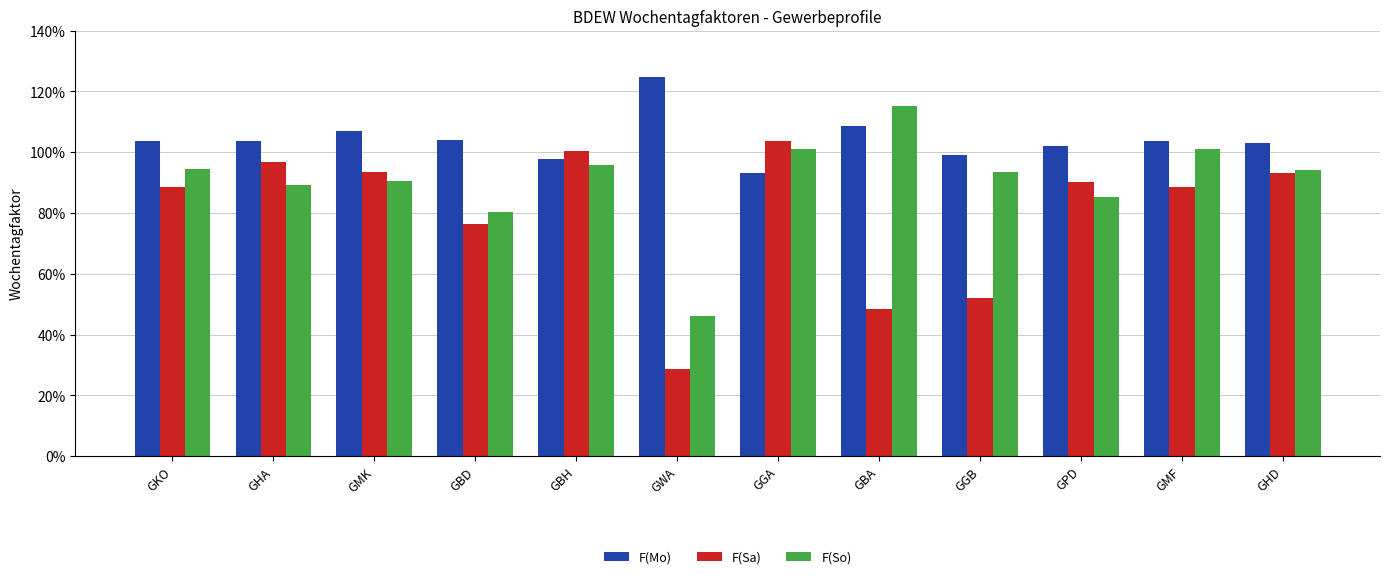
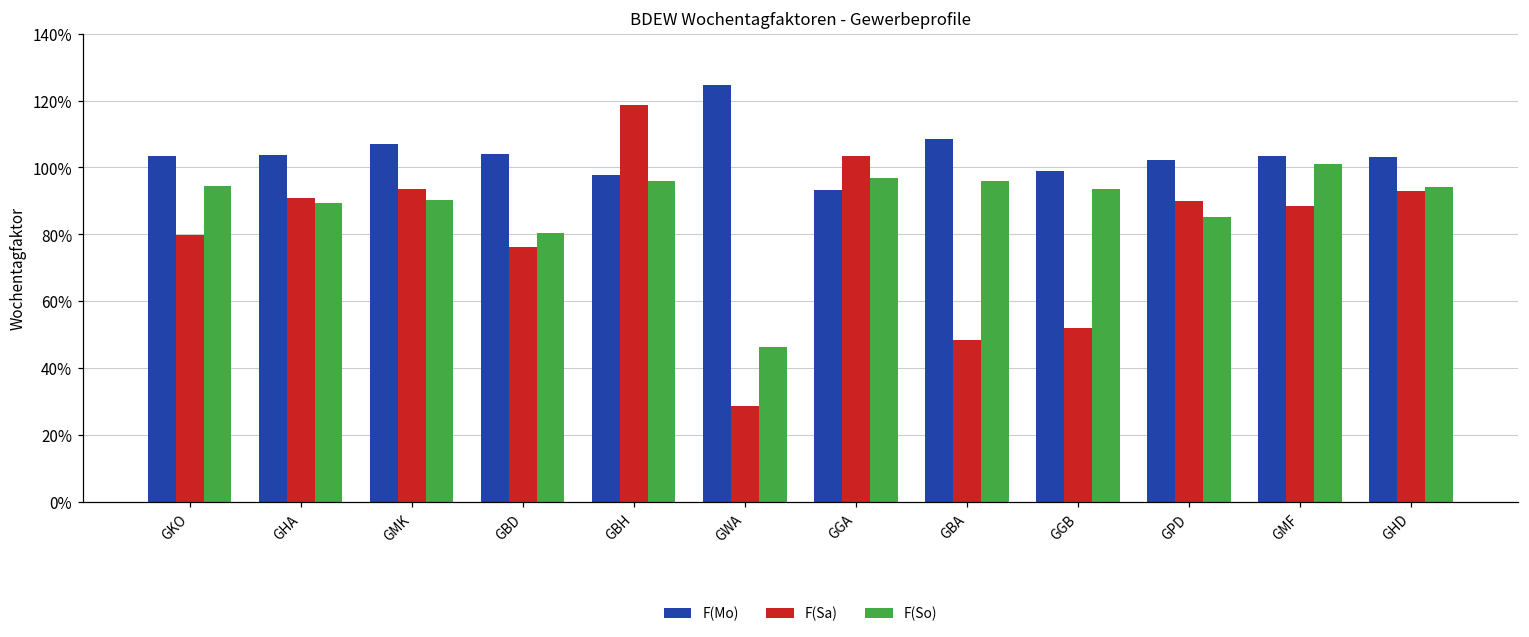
  {
    "F(Mo)": {
      "GKO": "104%",
      "GHA": "104%",
      "GMK": "107%",
      "GBD": "104%",
      "GBH": "98%",
      "GWA": "125%",
      "GGA": "93%",
      "GBA": "108%",
      "GGB": "99%",
      "GPD": "102%",
      "GMF": "104%",
      "GHD": "103%"
    },
    "F(Sa)": {
-     "GKO": "89%",
-     "GHA": "97%",
+     "GKO": "80%",
+     "GHA": "91%",
      "GMK": "94%",
      "GBD": "76%",
-     "GBH": "100%",
+     "GBH": "119%",
      "GWA": "29%",
      "GGA": "104%",
      "GBA": "49%",
      "GGB": "52%",
      "GPD": "90%",
      "GMF": "89%",
      "GHD": "93%"
    },
    "F(So)": {
      "GKO": "94%",
      "GHA": "89%",
      "GMK": "90%",
      "GBD": "80%",
      "GBH": "96%",
      "GWA": "46%",
-     "GGA": "101%",
-     "GBA": "115%",
+     "GGA": "97%",
+     "GBA": "96%",
      "GGB": "94%",
      "GPD": "85%",
      "GMF": "101%",
      "GHD": "94%"
    }
  }
